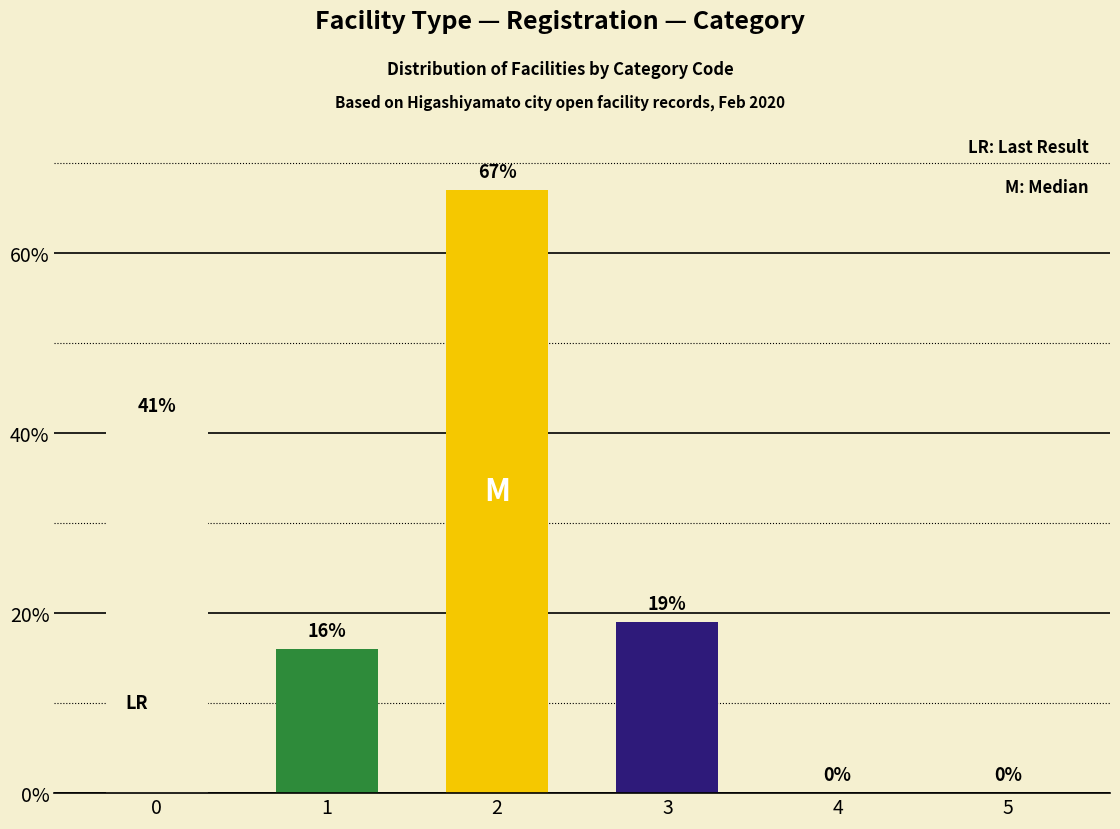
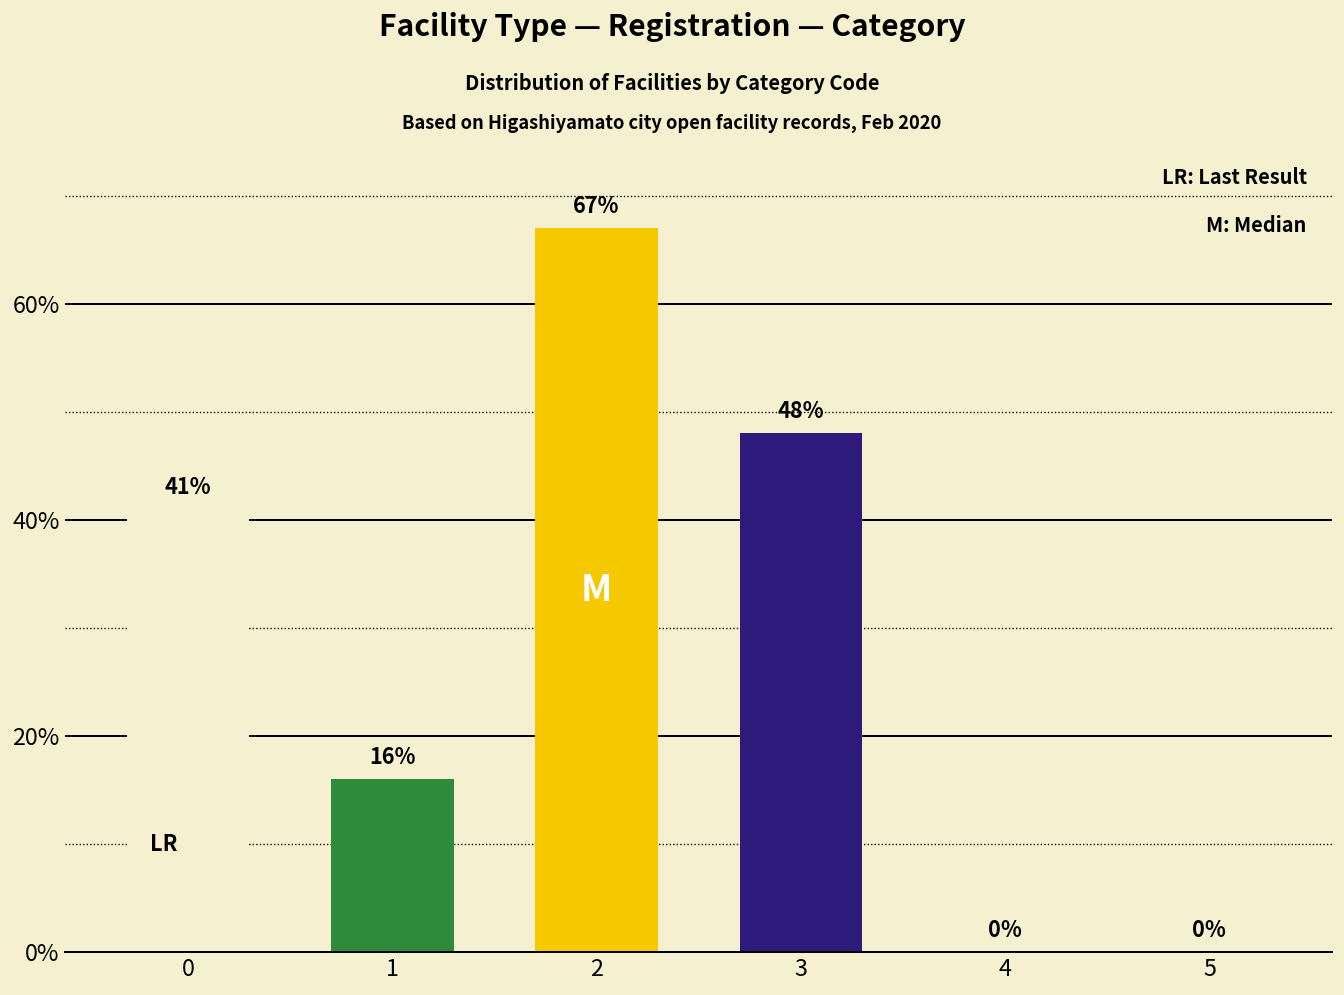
  {
    "0": "41%",
    "1": "16%",
    "2": "67%",
-   "3": "19%",
+   "3": "48%",
    "4": "0%",
    "5": "0%"
  }
